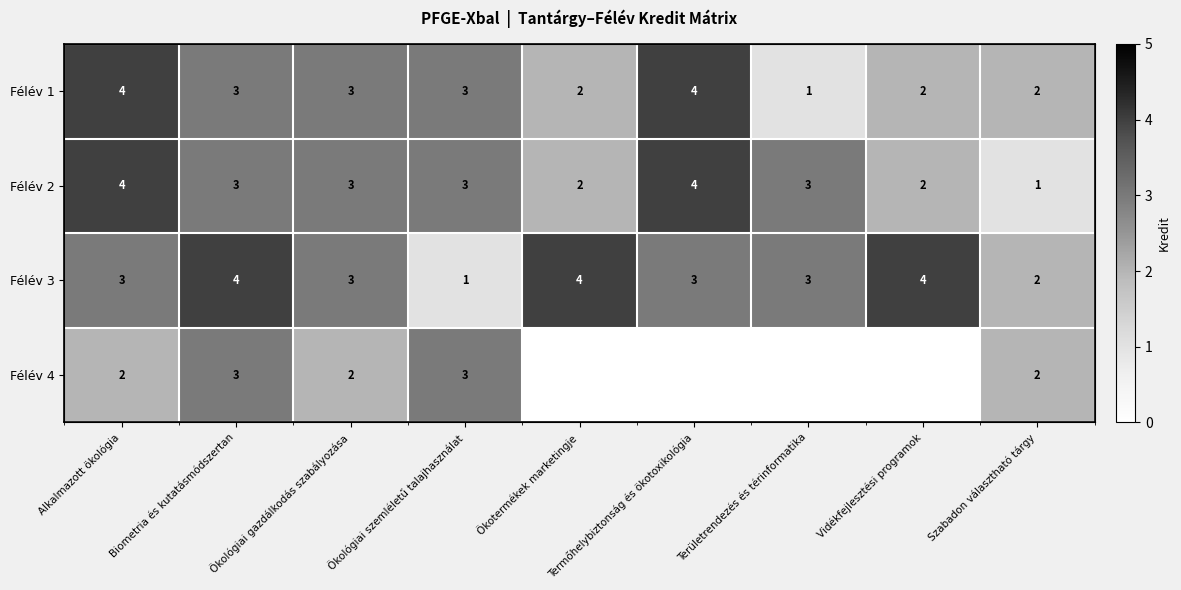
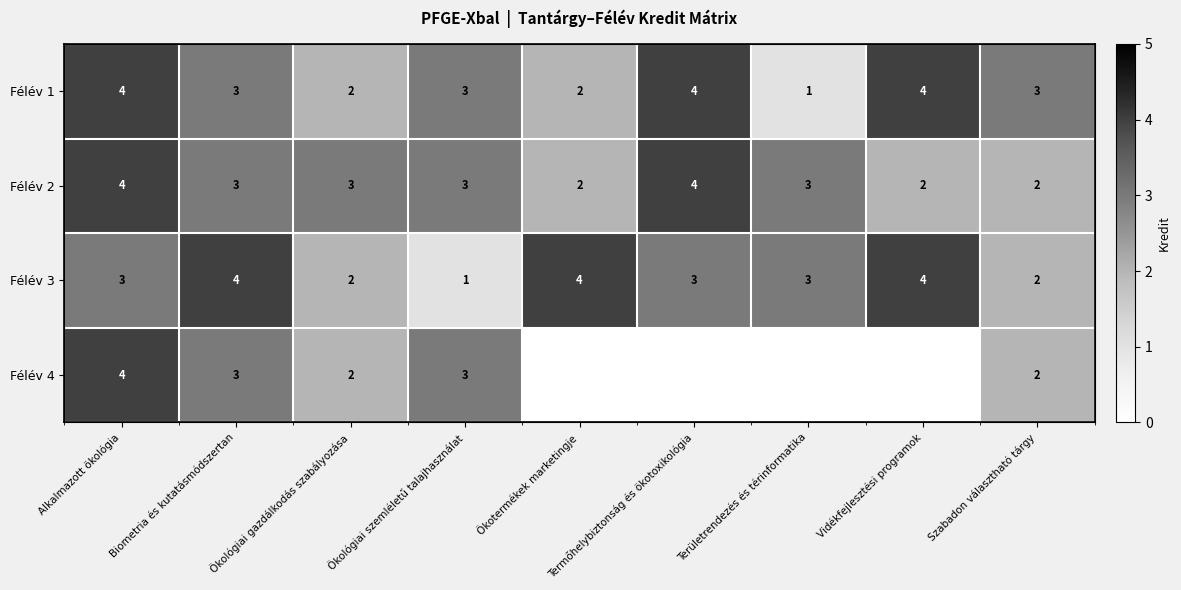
  {
    "Félév 1": {
      "Alkalmazott ökológia": 4,
      "Biometria és kutatásmódszertan": 3,
-     "Ökológiai gazdálkodás szabályozása": 3,
+     "Ökológiai gazdálkodás szabályozása": 2,
      "Ökológiai szemléletű talajhasználat": 3,
      "Ökotermékek marketingje": 2,
      "Termőhelybiztonság és ökotoxikológia": 4,
      "Területrendezés és térinformatika": 1,
-     "Vidékfejlesztési programok": 2,
-     "Szabadon választható tárgy": 2
+     "Vidékfejlesztési programok": 4,
+     "Szabadon választható tárgy": 3
    },
    "Félév 2": {
      "Alkalmazott ökológia": 4,
      "Biometria és kutatásmódszertan": 3,
      "Ökológiai gazdálkodás szabályozása": 3,
      "Ökológiai szemléletű talajhasználat": 3,
      "Ökotermékek marketingje": 2,
      "Termőhelybiztonság és ökotoxikológia": 4,
      "Területrendezés és térinformatika": 3,
      "Vidékfejlesztési programok": 2,
-     "Szabadon választható tárgy": 1
+     "Szabadon választható tárgy": 2
    },
    "Félév 3": {
      "Alkalmazott ökológia": 3,
      "Biometria és kutatásmódszertan": 4,
-     "Ökológiai gazdálkodás szabályozása": 3,
+     "Ökológiai gazdálkodás szabályozása": 2,
      "Ökológiai szemléletű talajhasználat": 1,
      "Ökotermékek marketingje": 4,
      "Termőhelybiztonság és ökotoxikológia": 3,
      "Területrendezés és térinformatika": 3,
      "Vidékfejlesztési programok": 4,
      "Szabadon választható tárgy": 2
    },
    "Félév 4": {
-     "Alkalmazott ökológia": 2,
+     "Alkalmazott ökológia": 4,
      "Biometria és kutatásmódszertan": 3,
      "Ökológiai gazdálkodás szabályozása": 2,
      "Ökológiai szemléletű talajhasználat": 3,
      "Szabadon választható tárgy": 2
    }
  }
